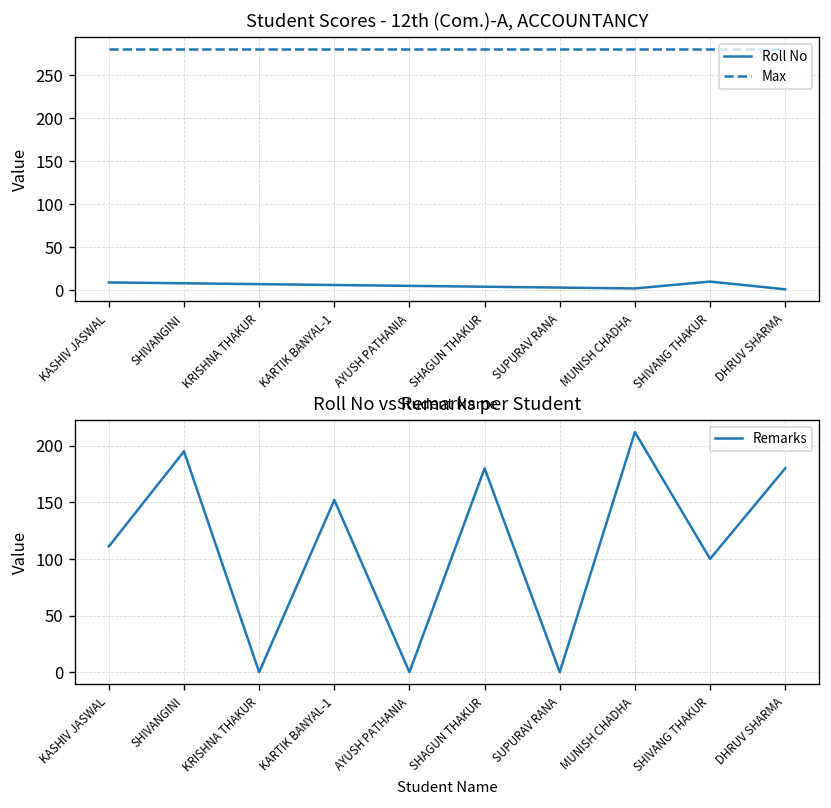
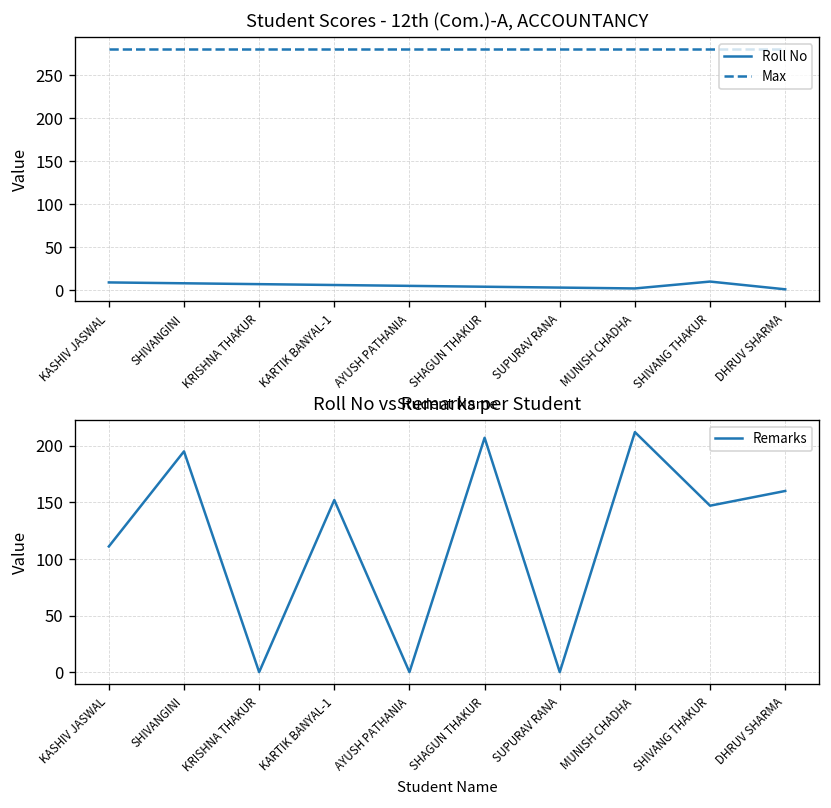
  {
    "Roll No vs Remarks per Student": {
      "KASHIV JASWAL": 110,
      "SHIVANGINI": 200,
      "KRISHNA THAKUR": 0,
      "KARTIK BANYAL-1": 150,
      "AYUSH PATHANIA": 0,
-     "SHAGUN THAKUR": 180,
+     "SHAGUN THAKUR": 210,
      "SUPURAV RANA": 0,
      "MUNISH CHADHA": 210,
-     "SHIVANG THAKUR": 100,
-     "DHRUV SHARMA": 180
+     "SHIVANG THAKUR": 150,
+     "DHRUV SHARMA": 160
    }
  }
